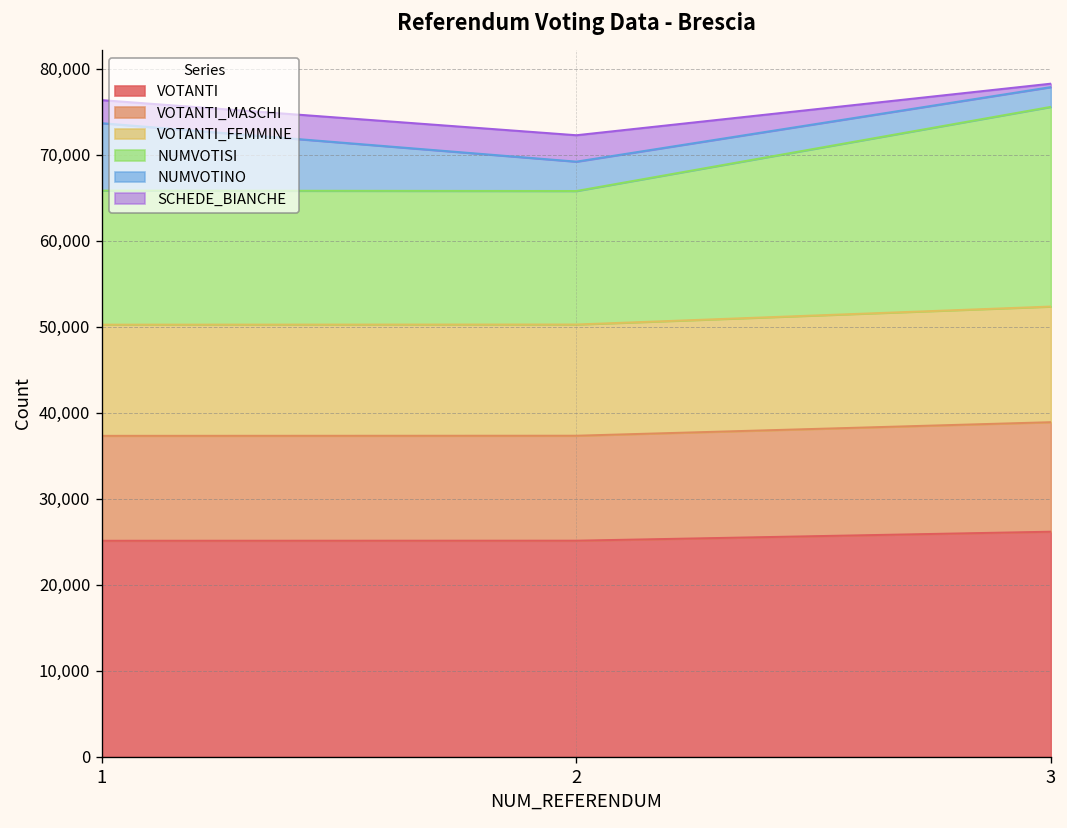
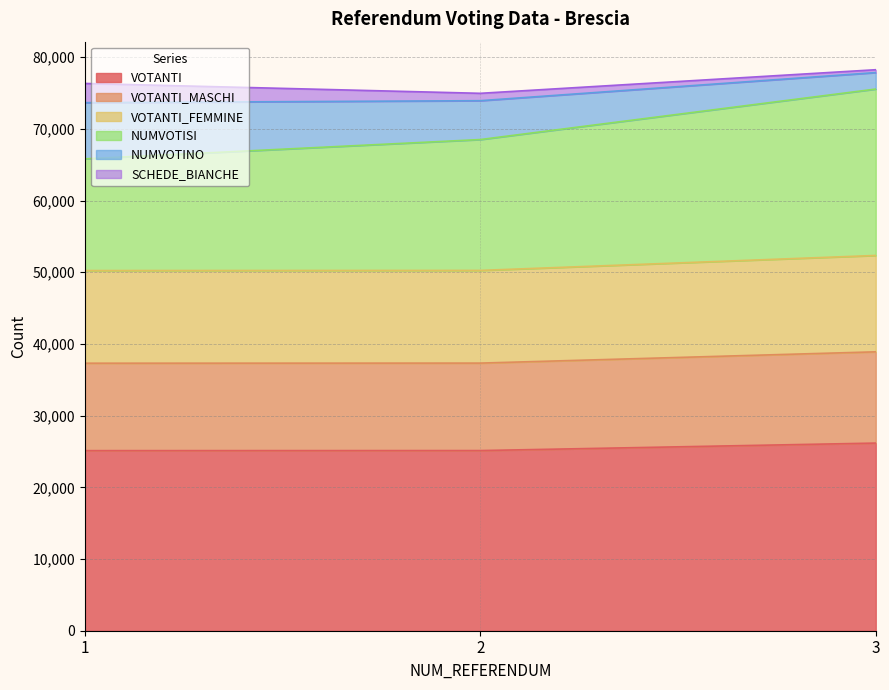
  {
    "NUMVOTISI": {
      "1": "16,000",
-     "2": "16,000",
+     "2": "18,000",
      "3": "23,000"
    },
    "NUMVOTINO": {
      "1": "8,000",
-     "2": "3,000",
+     "2": "5,000",
      "3": "2,000"
    },
    "SCHEDE_BIANCHE": {
      "1": "3,000",
-     "2": "3,000",
+     "2": "1,000",
      "3": "0"
    }
  }
